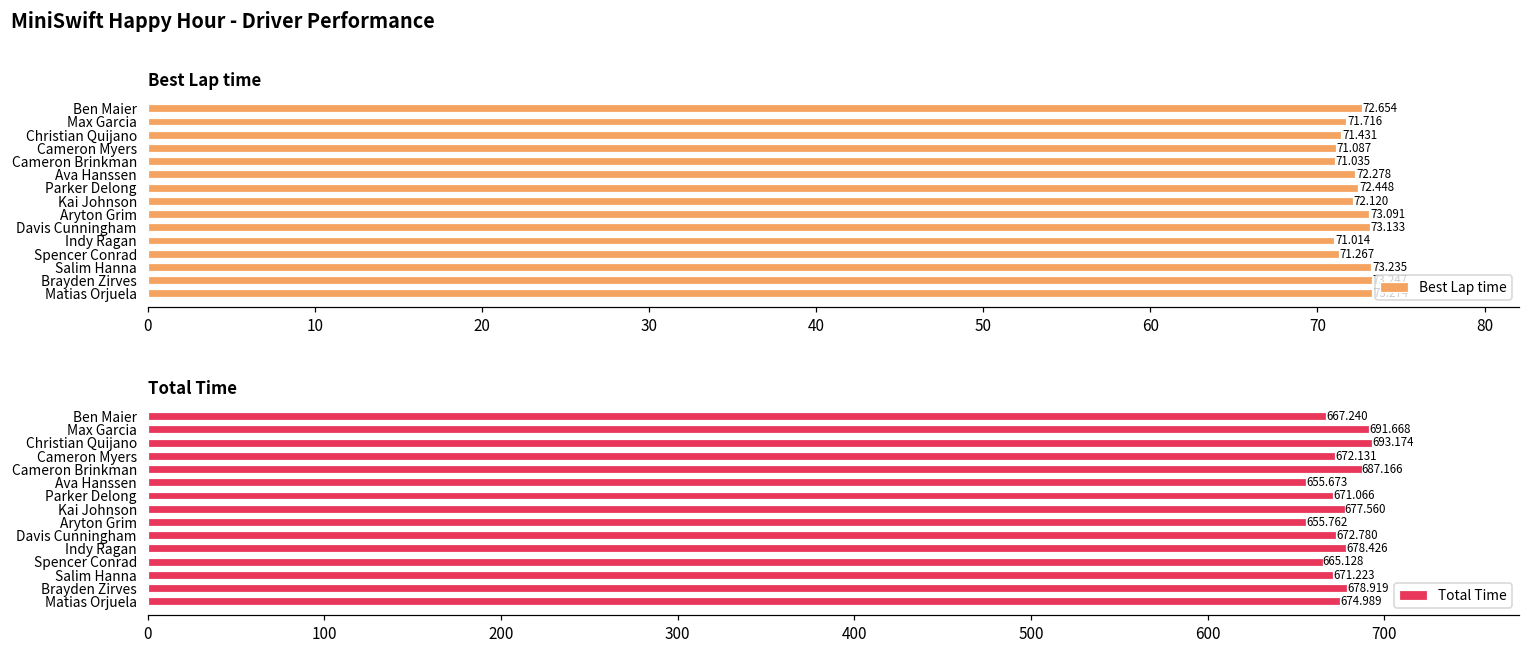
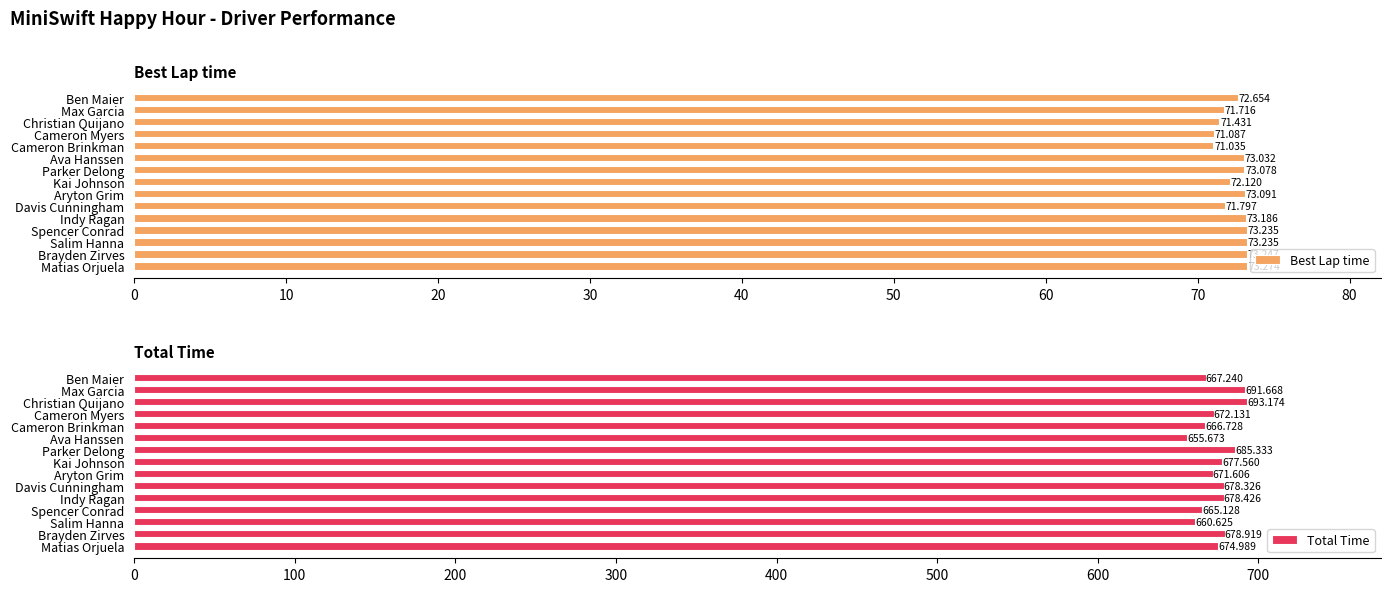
  {
    "Best Lap time": {
      "Ben Maier": 72.654,
      "Max Garcia": 71.716,
      "Christian Quijano": 71.431,
      "Cameron Myers": 71.087,
      "Cameron Brinkman": 71.035,
-     "Ava Hanssen": 72.278,
-     "Parker Delong": 72.448,
+     "Ava Hanssen": 73.032,
+     "Parker Delong": 73.078,
      "Kai Johnson": 72.120,
      "Aryton Grim": 73.091,
-     "Davis Cunningham": 73.133,
-     "Indy Ragan": 71.014,
-     "Spencer Conrad": 71.267,
+     "Davis Cunningham": 71.797,
+     "Indy Ragan": 73.186,
+     "Spencer Conrad": 73.235,
      "Salim Hanna": 73.235
    },
    "Total Time": {
      "Ben Maier": 667.240,
      "Max Garcia": 691.668,
      "Christian Quijano": 693.174,
      "Cameron Myers": 672.131,
-     "Cameron Brinkman": 687.166,
+     "Cameron Brinkman": 666.728,
      "Ava Hanssen": 655.673,
-     "Parker Delong": 671.066,
+     "Parker Delong": 685.333,
      "Kai Johnson": 677.560,
-     "Aryton Grim": 655.762,
-     "Davis Cunningham": 672.780,
+     "Aryton Grim": 671.606,
+     "Davis Cunningham": 678.326,
      "Indy Ragan": 678.426,
      "Spencer Conrad": 665.128,
-     "Salim Hanna": 671.223,
+     "Salim Hanna": 660.625,
      "Brayden Zirves": 678.919,
      "Matias Orjuela": 674.989
    }
  }
